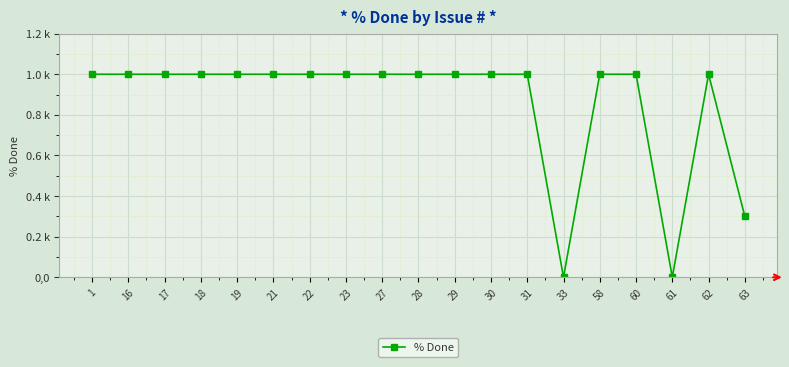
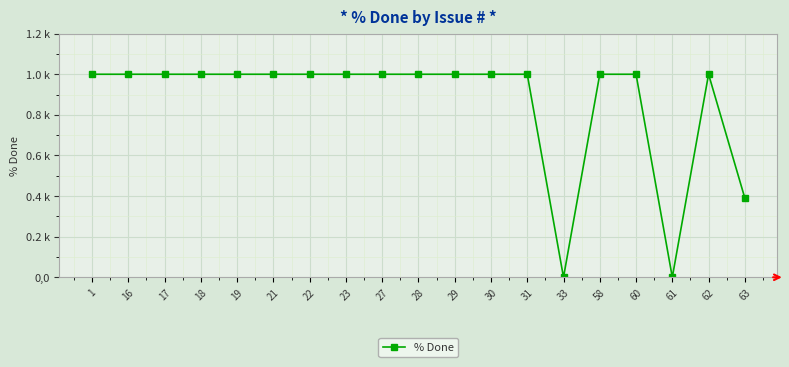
  {
    "1": 1000,
    "16": 1000,
    "17": 1000,
    "18": 1000,
    "19": 1000,
    "21": 1000,
    "22": 1000,
    "23": 1000,
    "27": 1000,
    "28": 1000,
    "29": 1000,
    "30": 1000,
    "31": 1000,
    "33": 0,
    "58": 1000,
    "60": 1000,
    "61": 0,
    "62": 1000,
-   "63": 300
+   "63": 390
  }
